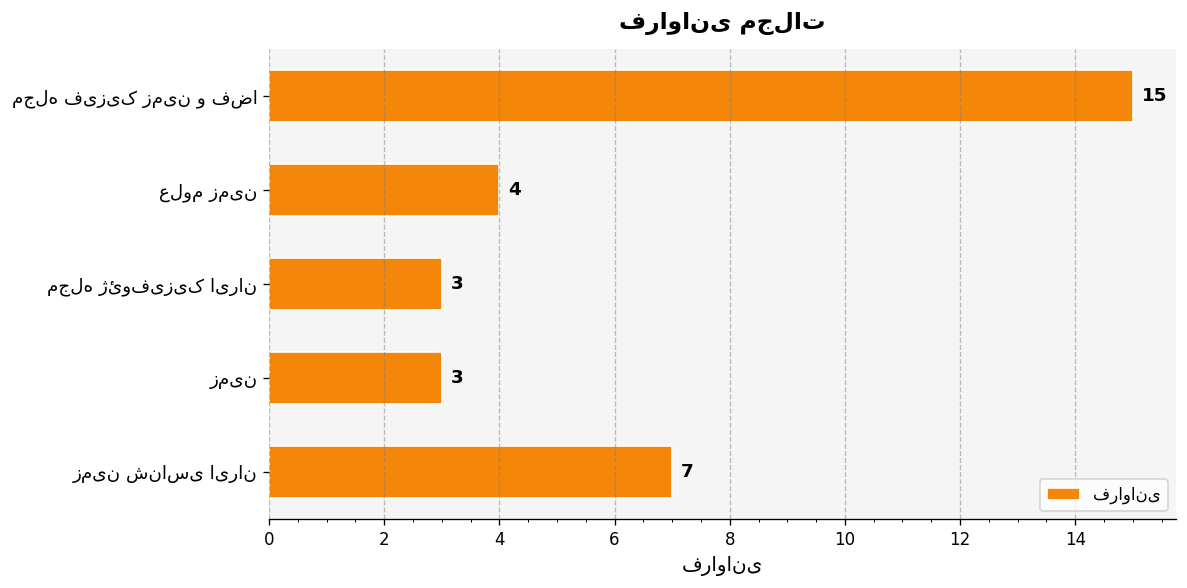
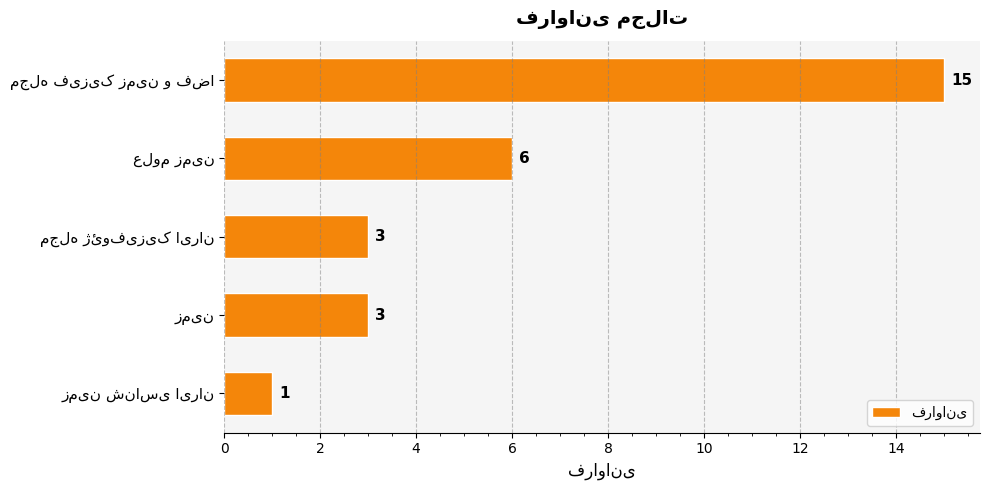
  {
    "مجله فیزیک زمین و فضا": 15,
-   "علوم زمین": 4,
+   "علوم زمین": 6,
    "مجله ژئوفیزیک ایران": 3,
    "زمین": 3,
-   "زمین شناسی ایران": 7
+   "زمین شناسی ایران": 1
  }
